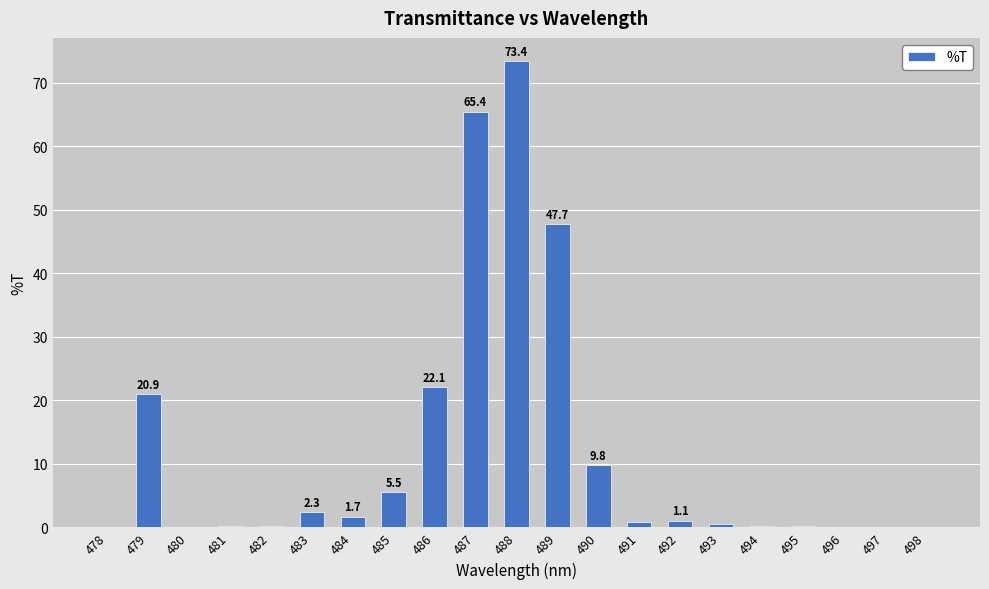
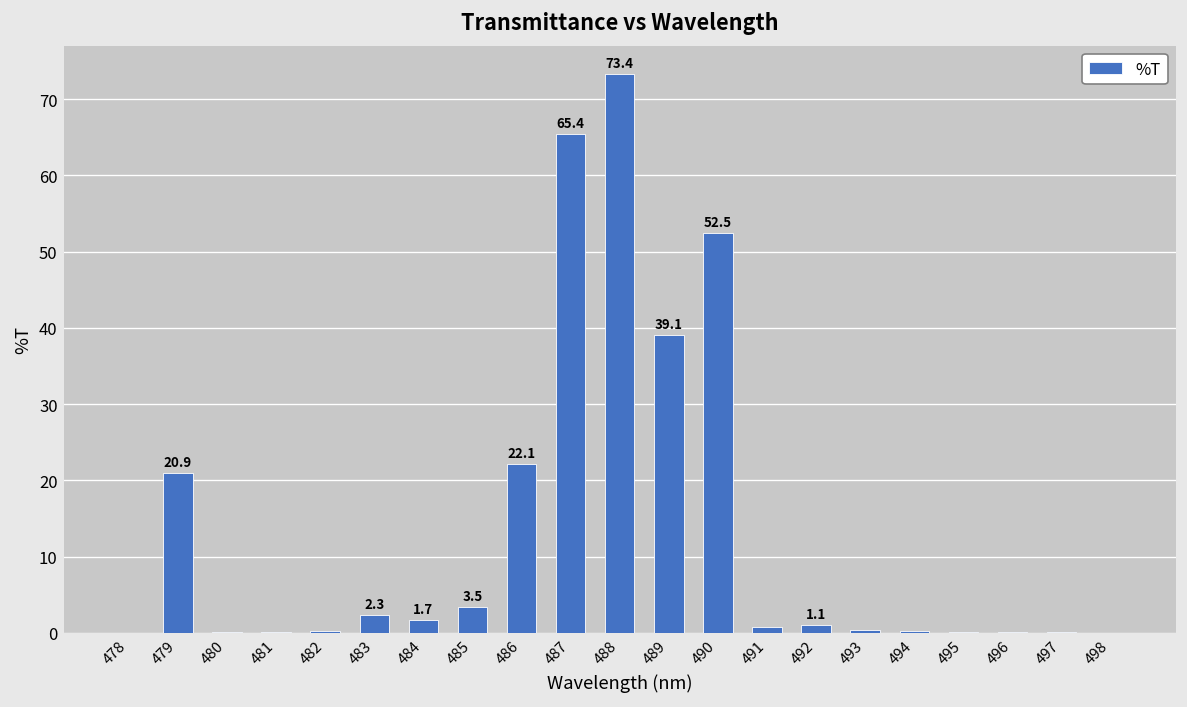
  {
    "479": 20.9,
    "483": 2.3,
    "484": 1.7,
-   "485": 5.5,
+   "485": 3.5,
    "486": 22.1,
    "487": 65.4,
    "488": 73.4,
-   "489": 47.7,
-   "490": 9.8,
+   "489": 39.1,
+   "490": 52.5,
    "492": 1.1
  }
